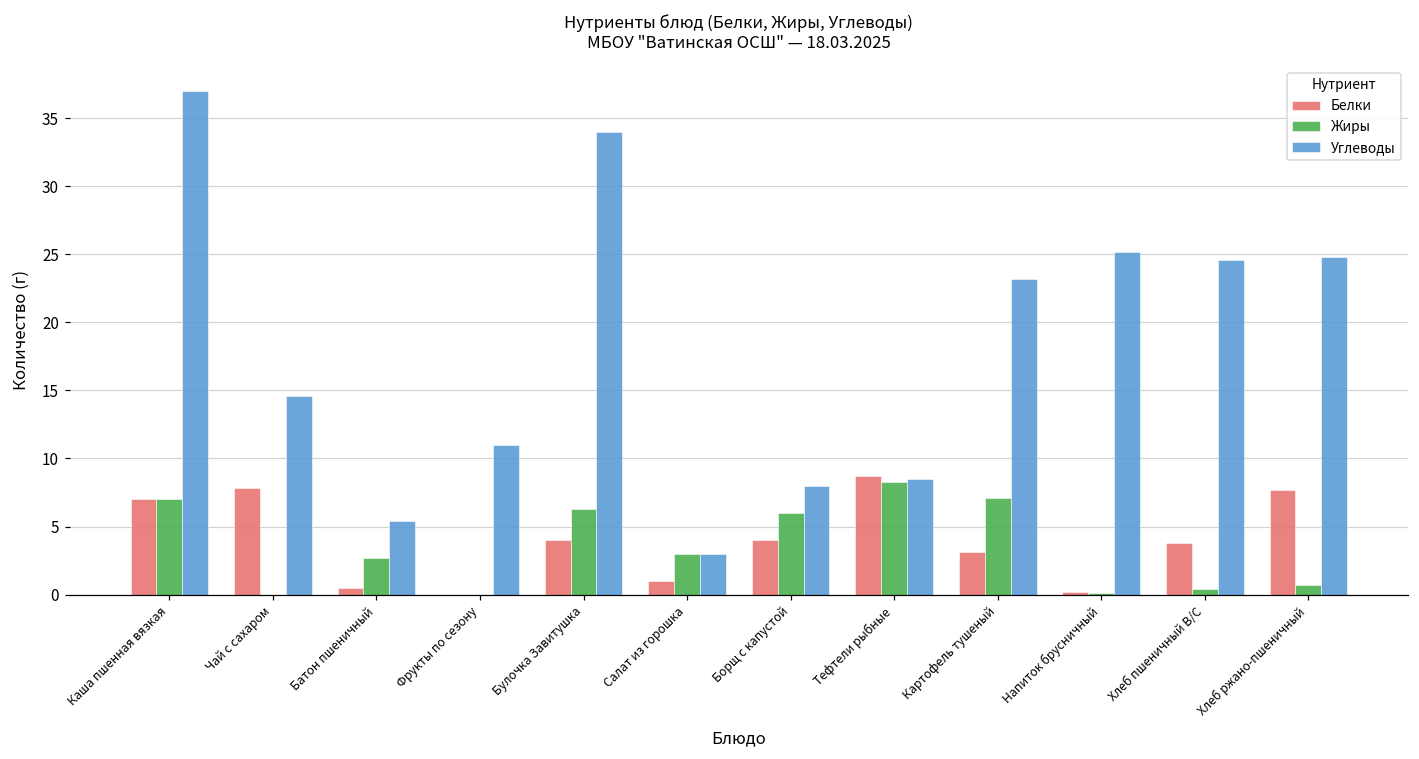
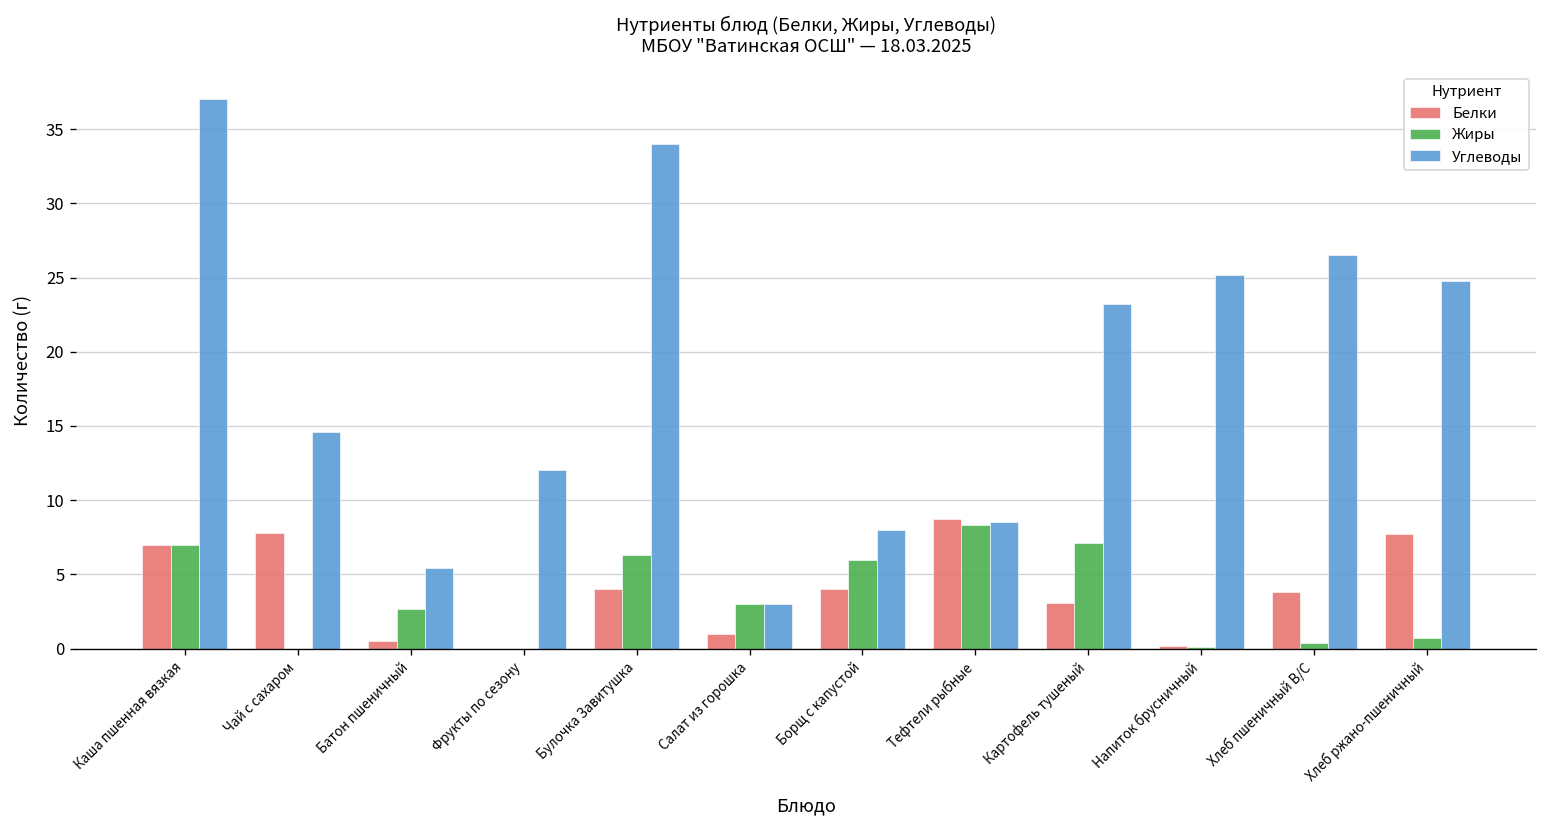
  {
    "Белки": {
      "Каша пшенная вязкая": 7.0,
      "Чай с сахаром": 7.8,
      "Батон пшеничный": 0.5,
      "Фрукты по сезону": 0.0,
      "Булочка Завитушка": 4.0,
      "Салат из горошка": 1.0,
      "Борщ с капустой": 4.0,
      "Тефтели рыбные": 8.7,
      "Картофель тушеный": 3.1,
      "Хлеб пшеничный В/С": 3.8,
      "Хлеб ржано-пшеничный": 7.7
    },
    "Жиры": {
      "Каша пшенная вязкая": 7.0,
      "Чай с сахаром": 0.0,
      "Батон пшеничный": 2.7,
      "Фрукты по сезону": 0.0,
      "Булочка Завитушка": 6.3,
      "Салат из горошка": 3.0,
      "Борщ с капустой": 6.0,
      "Тефтели рыбные": 8.3,
      "Картофель тушеный": 7.1,
      "Хлеб пшеничный В/С": 0.4,
      "Хлеб ржано-пшеничный": 0.7
    },
    "Углеводы": {
      "Каша пшенная вязкая": 37.0,
      "Чай с сахаром": 14.6,
      "Батон пшеничный": 5.4,
-     "Фрукты по сезону": 11,
+     "Фрукты по сезону": 12,
      "Булочка Завитушка": 34.0,
      "Салат из горошка": 3.0,
      "Борщ с капустой": 8.0,
      "Тефтели рыбные": 8.5,
      "Картофель тушеный": 23.2,
      "Напиток брусничный": 25.2,
-     "Хлеб пшеничный В/С": 24.6,
+     "Хлеб пшеничный В/С": 26.5,
      "Хлеб ржано-пшеничный": 24.8
    }
  }
